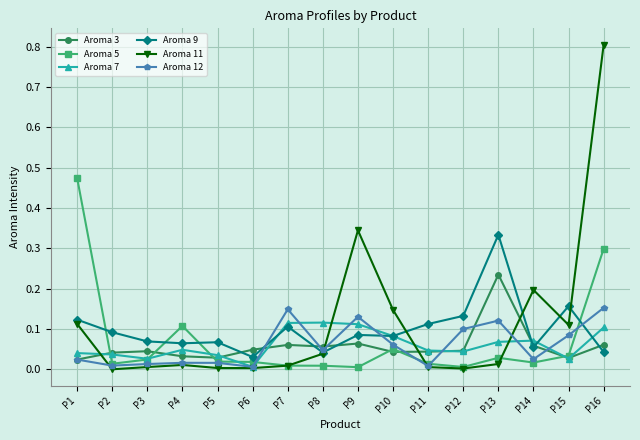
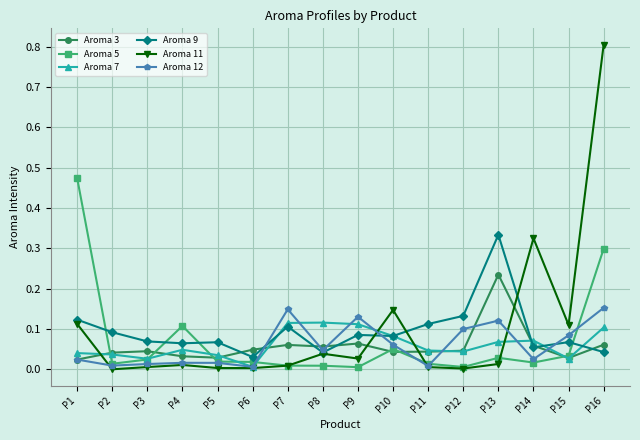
  {
    "Aroma 7": {
      "P1": 0.04,
      "P4": 0.05,
      "P5": 0.04,
      "P7": 0.12,
      "P8": 0.12,
      "P9": 0.11,
      "P13": 0.07,
      "P14": 0.07,
      "P16": 0.10
    },
    "Aroma 9": {
      "P1": 0.12,
      "P2": 0.09,
      "P3": 0.07,
      "P4": 0.06,
      "P5": 0.07,
      "P6": 0.03,
      "P7": 0.11,
      "P9": 0.09,
      "P11": 0.11,
      "P12": 0.13,
      "P13": 0.33,
-     "P15": 0.16,
+     "P15": 0.07,
      "P16": 0.04
    },
    "Aroma 11": {
      "P1": 0.11,
      "P2": 0.00,
      "P3": 0.01,
      "P5": 0.00,
-     "P9": 0.34,
+     "P9": 0.03,
      "P10": 0.15,
      "P13": 0.01,
-     "P14": 0.20,
+     "P14": 0.33,
      "P15": 0.11,
      "P16": 0.81
    },
    "Aroma 12": {
      "P3": 0.01,
      "P7": 0.15,
      "P9": 0.13,
      "P10": 0.06,
      "P12": 0.10,
      "P13": 0.12,
      "P14": 0.03,
      "P15": 0.08,
      "P16": 0.15
    }
  }
